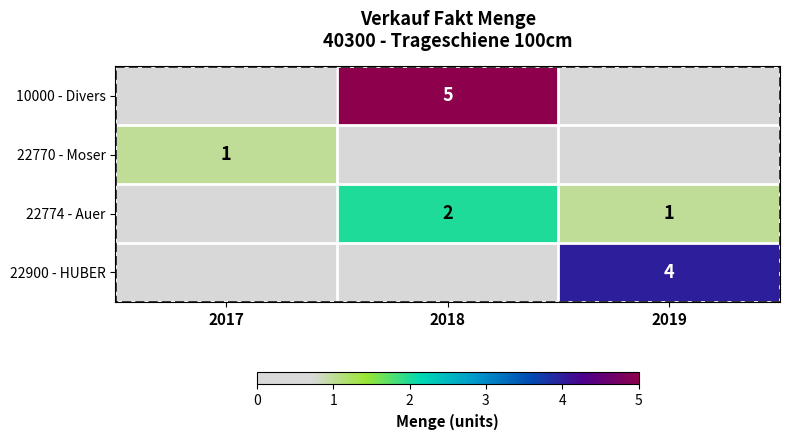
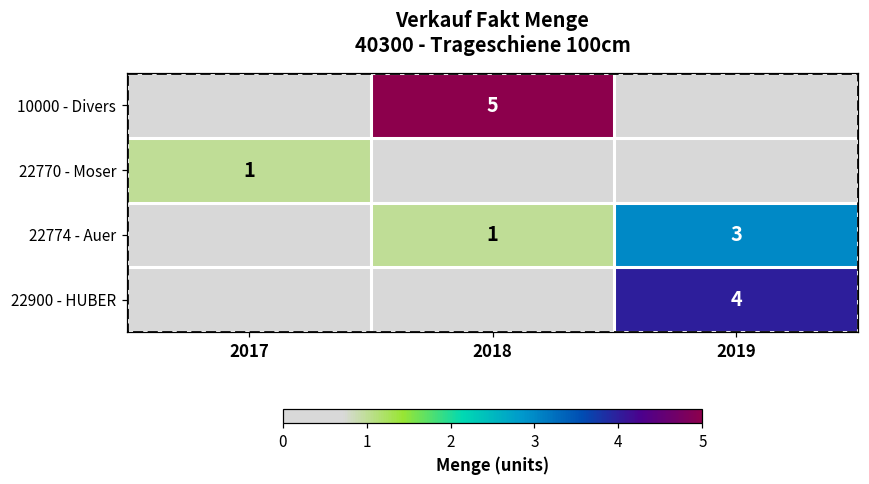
  {
    "10000 - Divers": {
      "2018": 5
    },
    "22770 - Moser": {
      "2017": 1
    },
    "22774 - Auer": {
-     "2018": 2,
-     "2019": 1
+     "2018": 1,
+     "2019": 3
    },
    "22900 - HUBER": {
      "2019": 4
    }
  }
